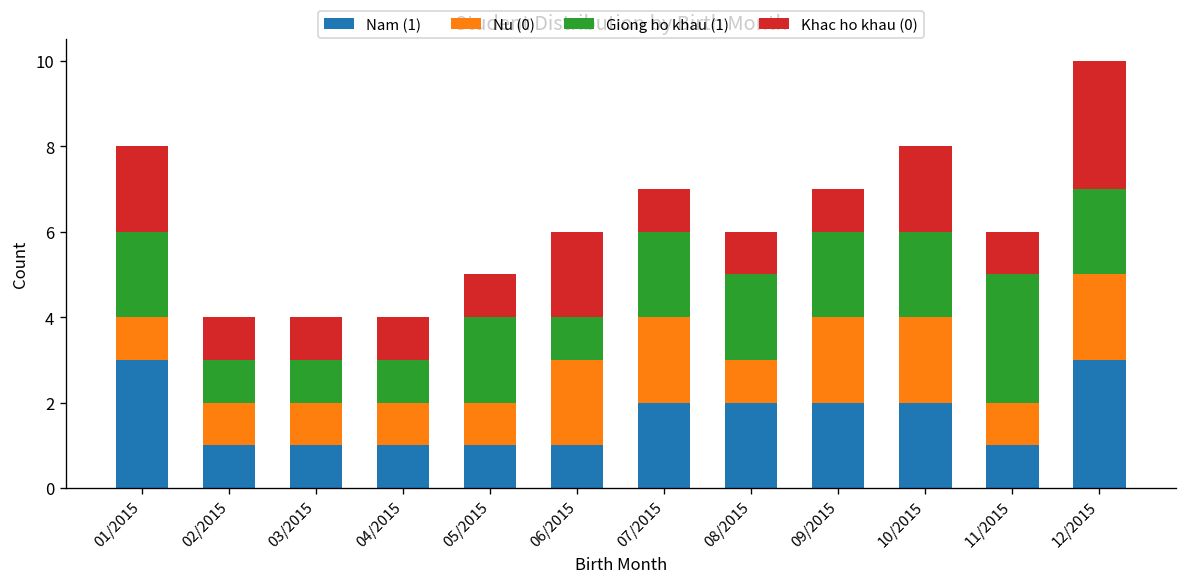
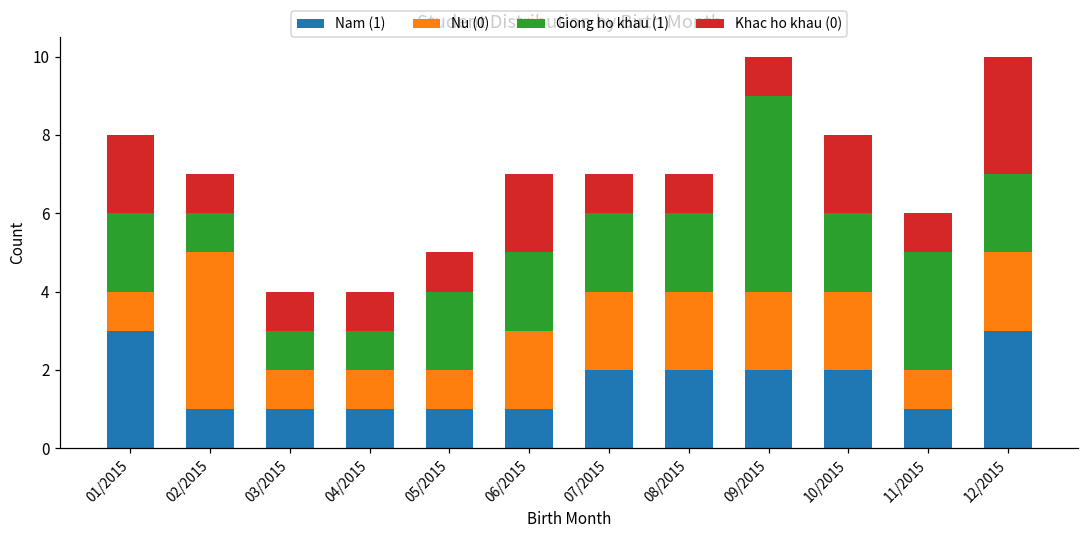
  {
    "Nam (1)": {
      "01/2015": 3,
      "02/2015": 1,
      "03/2015": 1,
      "04/2015": 1,
      "05/2015": 1,
      "06/2015": 1,
      "07/2015": 2,
      "08/2015": 2,
      "09/2015": 2,
      "10/2015": 2,
      "11/2015": 1,
      "12/2015": 3
    },
    "Nu (0)": {
      "01/2015": 1,
-     "02/2015": 1,
+     "02/2015": 4,
      "03/2015": 1,
      "04/2015": 1,
      "05/2015": 1,
      "06/2015": 2,
      "07/2015": 2,
-     "08/2015": 1,
+     "08/2015": 2,
      "09/2015": 2,
      "10/2015": 2,
      "11/2015": 1,
      "12/2015": 2
    },
    "Giong ho khau (1)": {
      "01/2015": 2,
      "02/2015": 1,
      "03/2015": 1,
      "04/2015": 1,
      "05/2015": 2,
-     "06/2015": 1,
+     "06/2015": 2,
      "07/2015": 2,
      "08/2015": 2,
-     "09/2015": 2,
+     "09/2015": 5,
      "10/2015": 2,
      "11/2015": 3,
      "12/2015": 2
    },
    "Khac ho khau (0)": {
      "01/2015": 2,
      "02/2015": 1,
      "03/2015": 1,
      "04/2015": 1,
      "05/2015": 1,
      "06/2015": 2,
      "07/2015": 1,
      "08/2015": 1,
      "09/2015": 1,
      "10/2015": 2,
      "11/2015": 1,
      "12/2015": 3
    }
  }
